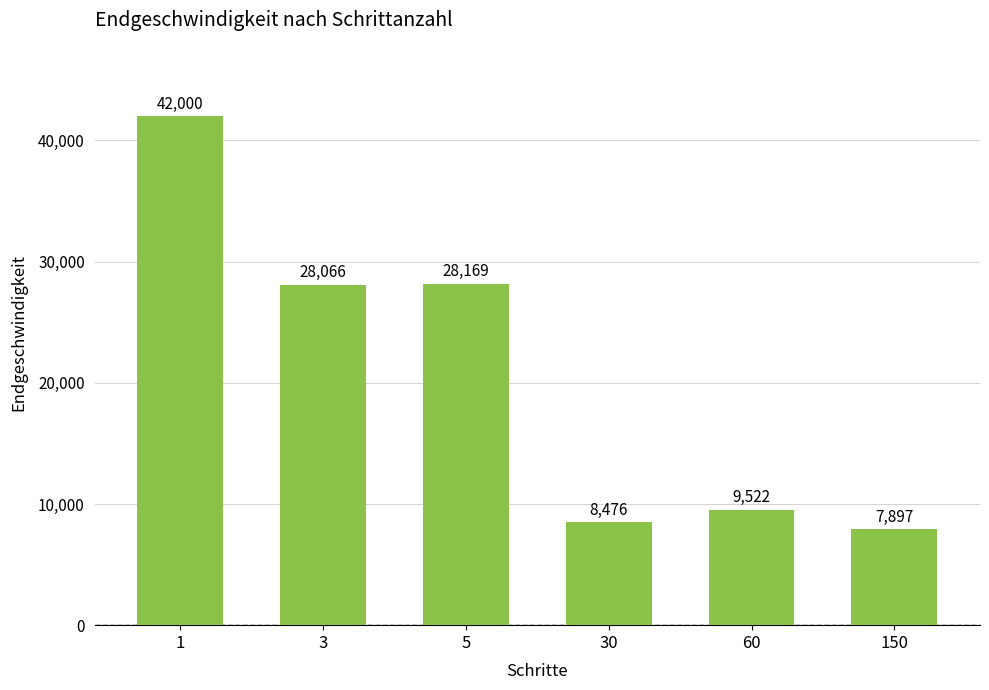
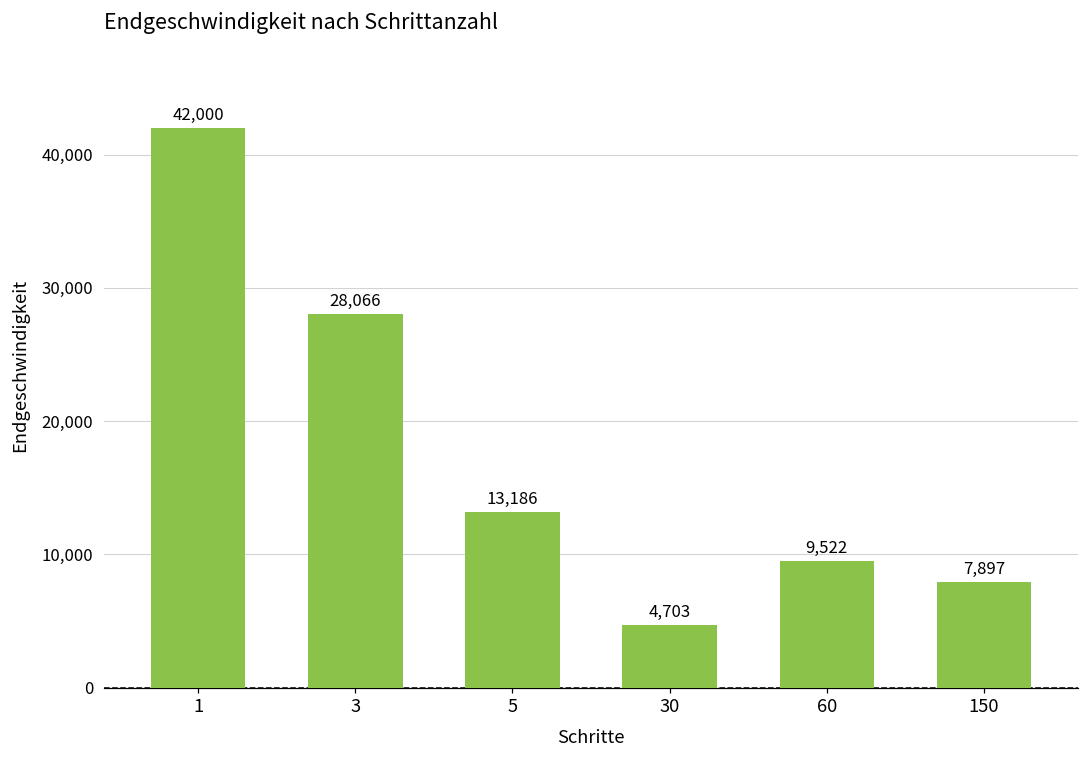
  {
    "1": "42,000",
    "3": "28,066",
-   "5": "28,169",
-   "30": "8,476",
+   "5": "13,186",
+   "30": "4,703",
    "60": "9,522",
    "150": "7,897"
  }
